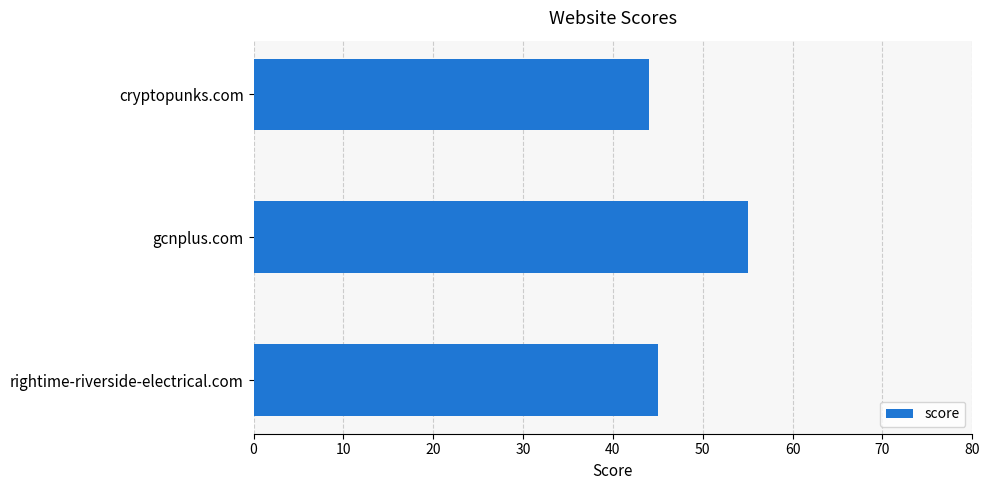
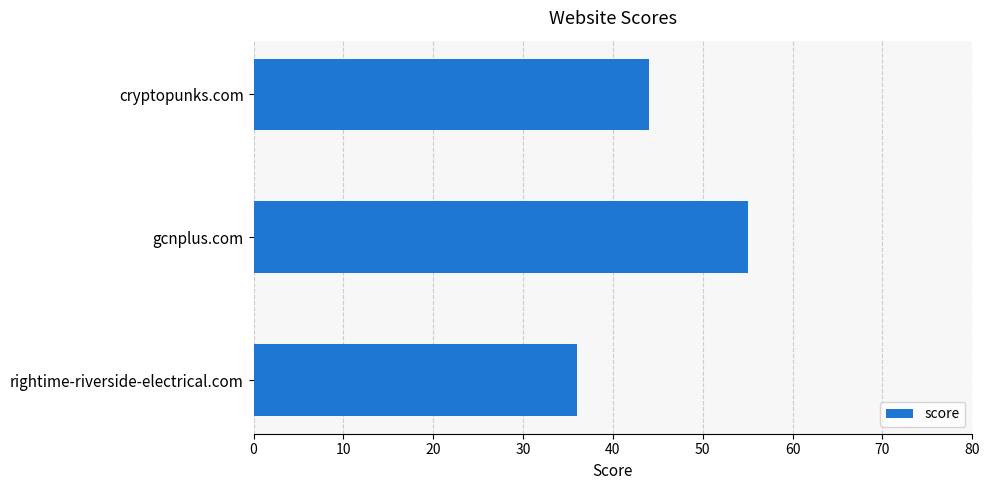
  {
    "cryptopunks.com": 44,
    "gcnplus.com": 55,
-   "rightime-riverside-electrical.com": 45
+   "rightime-riverside-electrical.com": 36
  }
